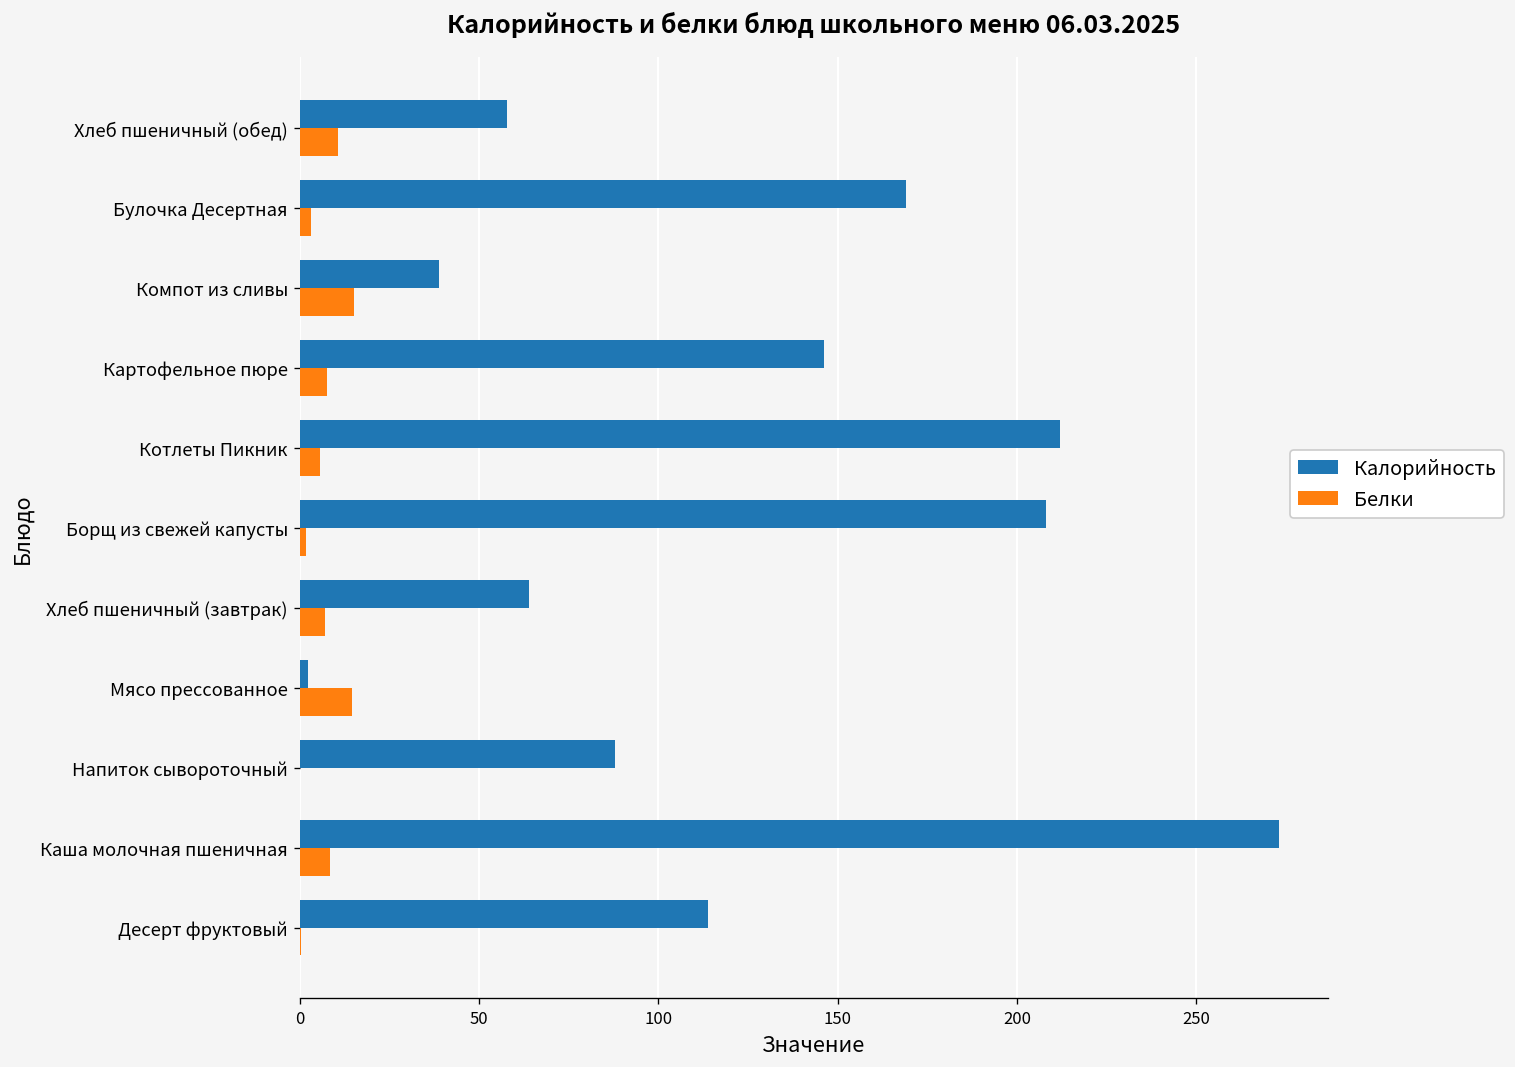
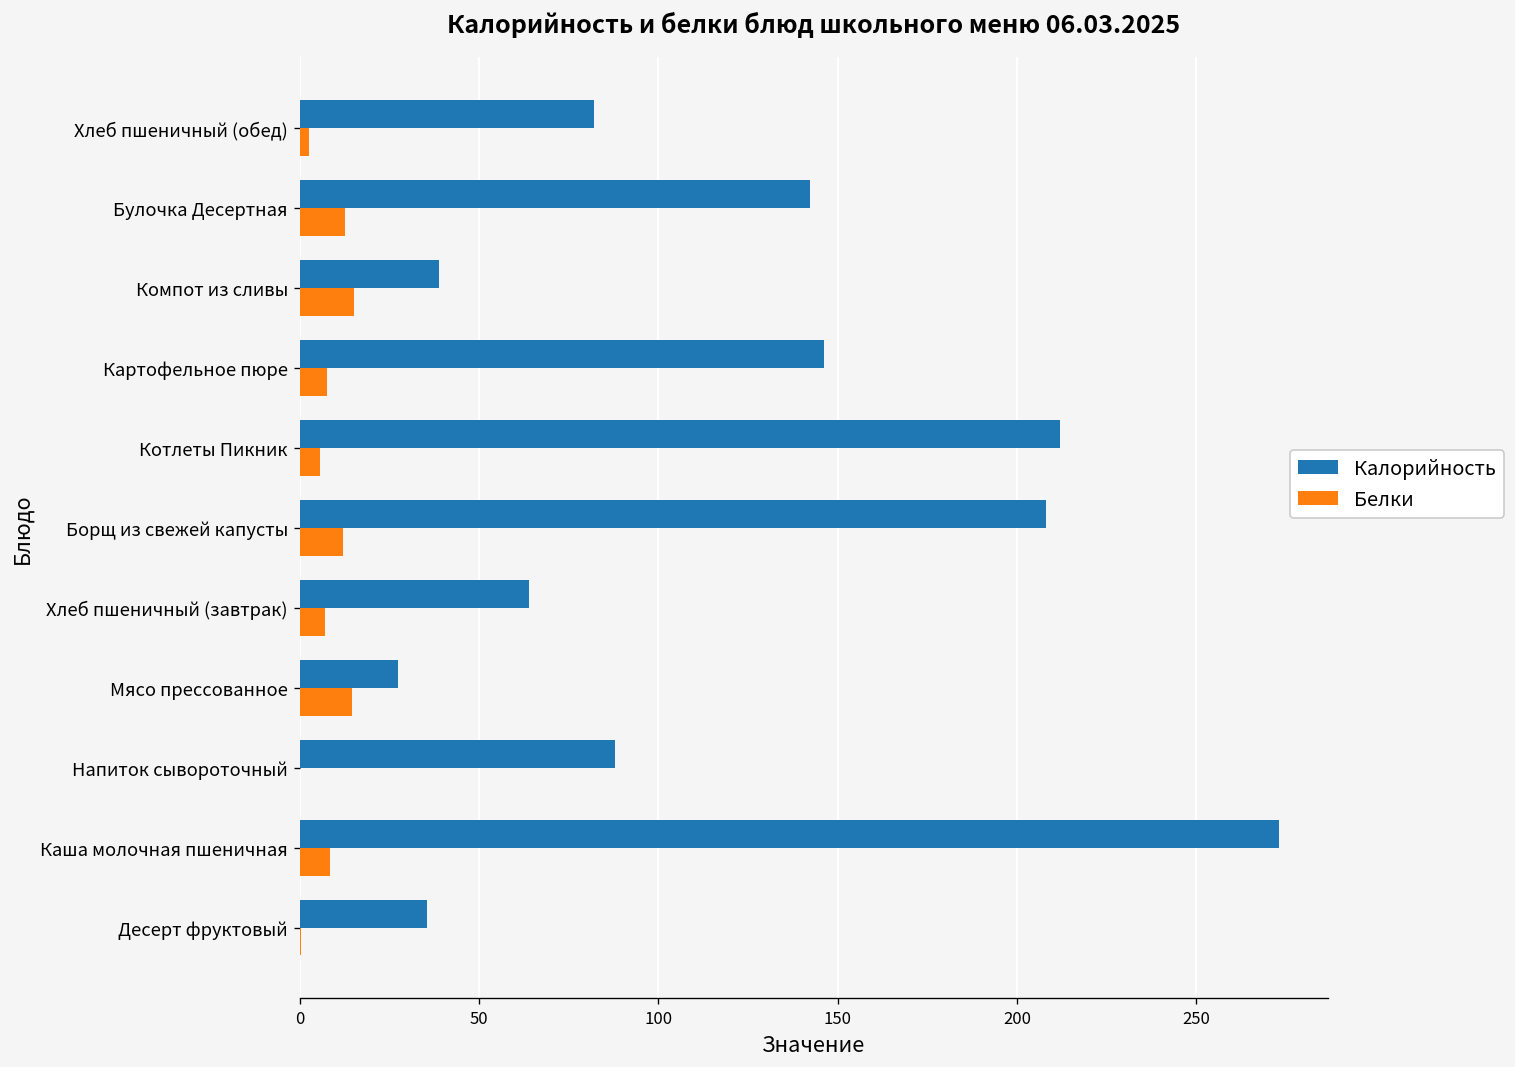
  {
    "Калорийность": {
-     "Хлеб пшеничный (обед)": 58,
-     "Булочка Десертная": 169,
+     "Хлеб пшеничный (обед)": 82,
+     "Булочка Десертная": 142,
      "Компот из сливы": 39,
      "Картофельное пюре": 146,
      "Котлеты Пикник": 212,
      "Борщ из свежей капусты": 208,
      "Хлеб пшеничный (завтрак)": 64,
-     "Мясо прессованное": 2,
+     "Мясо прессованное": 27,
      "Напиток сывороточный": 88,
      "Каша молочная пшеничная": 273,
-     "Десерт фруктовый": 114
+     "Десерт фруктовый": 36
    },
    "Белки": {
-     "Хлеб пшеничный (обед)": 11,
-     "Булочка Десертная": 3,
+     "Хлеб пшеничный (обед)": 3,
+     "Булочка Десертная": 13,
      "Компот из сливы": 15,
      "Картофельное пюре": 8,
      "Котлеты Пикник": 6,
-     "Борщ из свежей капусты": 2,
+     "Борщ из свежей капусты": 12,
      "Хлеб пшеничный (завтрак)": 7,
      "Мясо прессованное": 15,
      "Каша молочная пшеничная": 9
    }
  }
